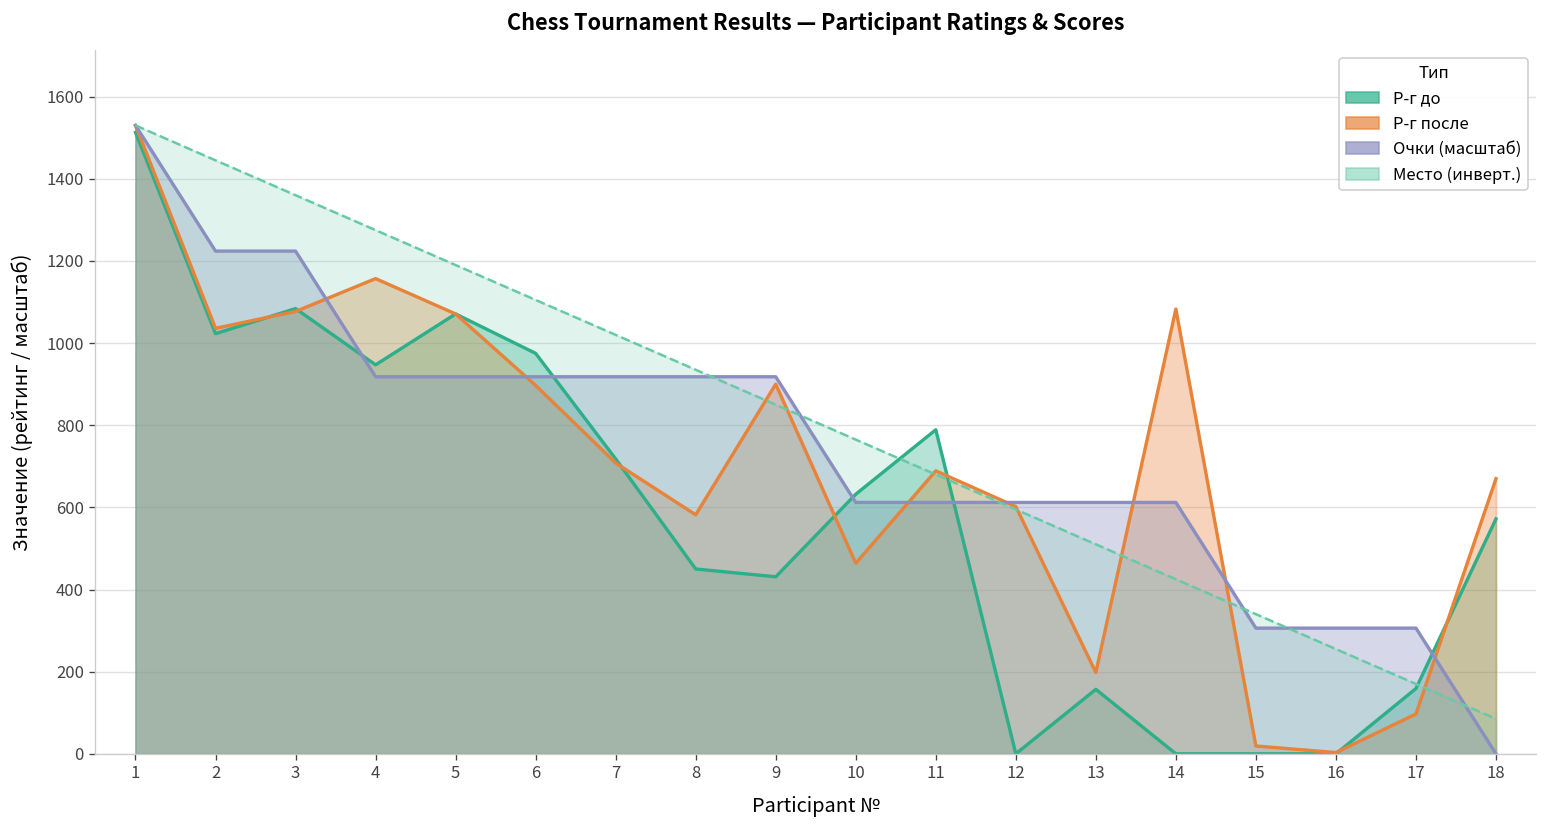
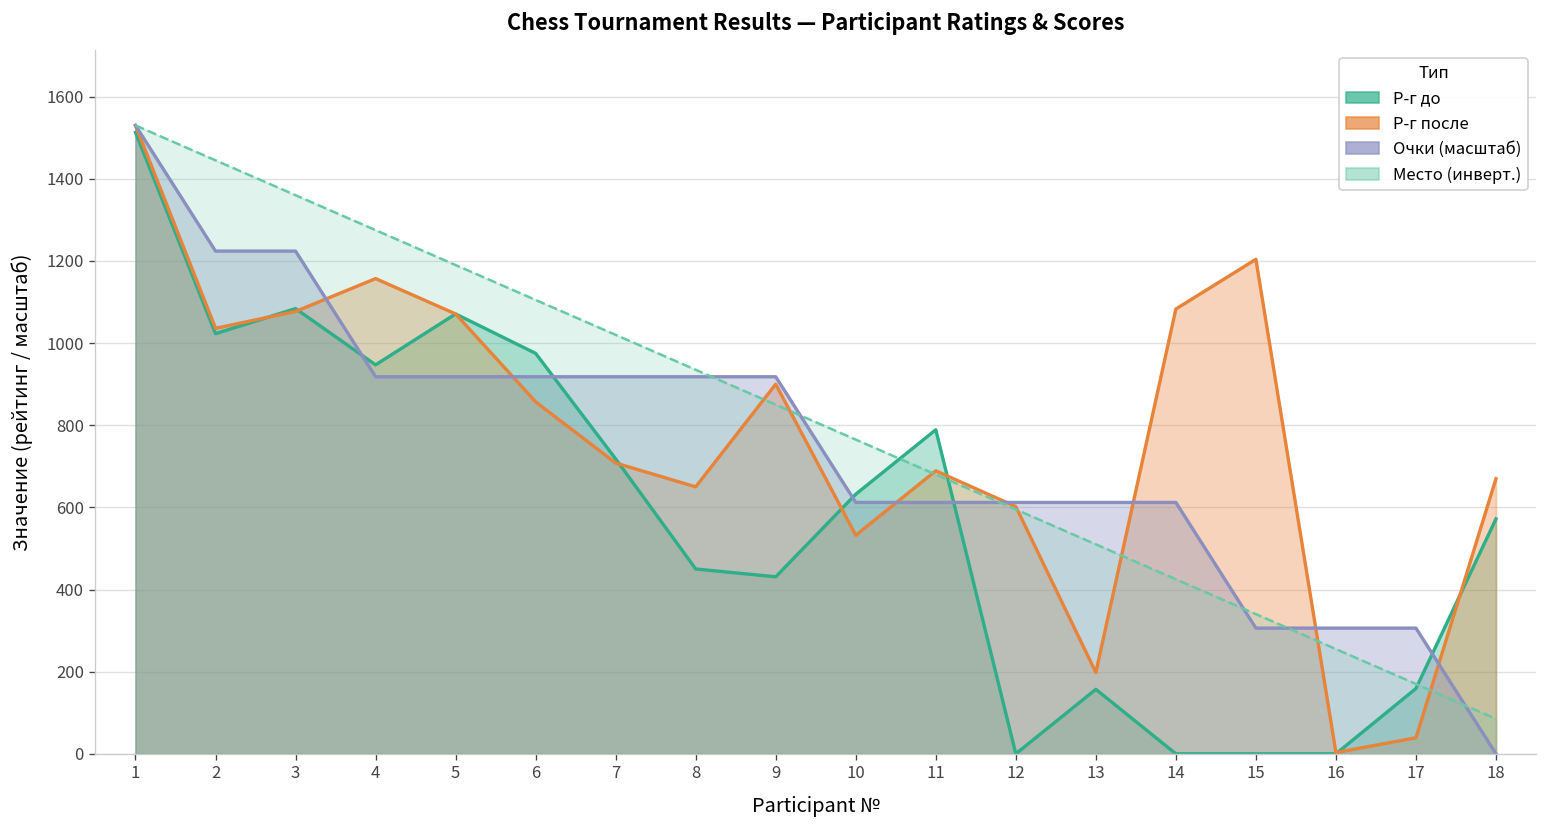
  {
    "Р-г после": {
      "2": 1040,
      "4": 1160,
-     "6": 900,
+     "6": 860,
      "7": 710,
-     "8": 580,
+     "8": 650,
      "9": 900,
-     "10": 460,
+     "10": 530,
      "11": 690,
      "13": 200,
      "14": 1080,
-     "15": 20,
-     "17": 100,
+     "15": 1200,
+     "17": 40,
      "18": 670
    }
  }
